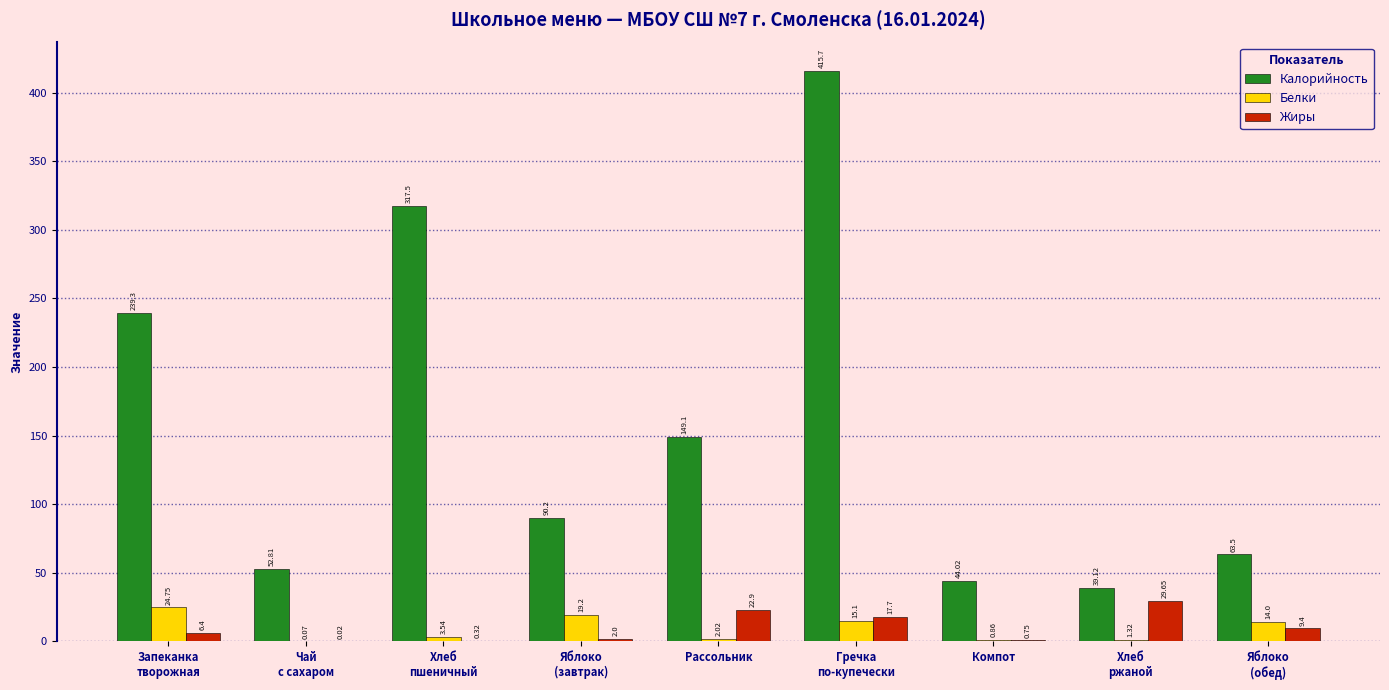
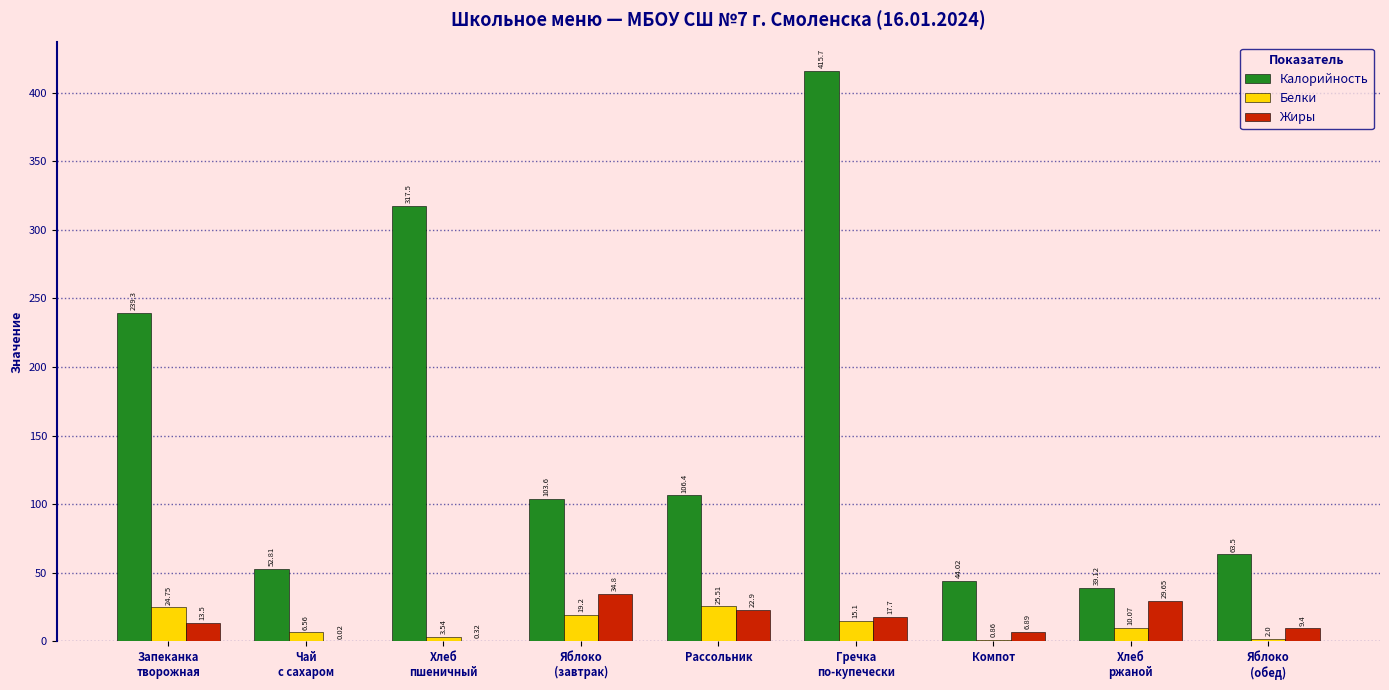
  {
    "Калорийность": {
      "Запеканка творожная": 239.3,
      "Чай с сахаром": 52.81,
      "Хлеб пшеничный": 317.5,
-     "Яблоко (завтрак)": 90.2,
-     "Рассольник": 149.1,
+     "Яблоко (завтрак)": 103.6,
+     "Рассольник": 106.4,
      "Гречка по-купечески": 415.7,
      "Компот": 44.02,
      "Хлеб ржаной": 39.12,
      "Яблоко (обед)": 63.5
    },
    "Белки": {
      "Запеканка творожная": 24.75,
-     "Чай с сахаром": 0.07,
+     "Чай с сахаром": 6.56,
      "Хлеб пшеничный": 3.54,
      "Яблоко (завтрак)": 19.2,
-     "Рассольник": 2.02,
+     "Рассольник": 25.51,
      "Гречка по-купечески": 15.1,
      "Компот": 0.86,
-     "Хлеб ржаной": 1.32,
-     "Яблоко (обед)": 14.0
+     "Хлеб ржаной": 10.07,
+     "Яблоко (обед)": 2.0
    },
    "Жиры": {
-     "Запеканка творожная": 6.4,
+     "Запеканка творожная": 13.5,
      "Чай с сахаром": 0.02,
      "Хлеб пшеничный": 0.32,
-     "Яблоко (завтрак)": 2.0,
+     "Яблоко (завтрак)": 34.8,
      "Рассольник": 22.9,
      "Гречка по-купечески": 17.7,
-     "Компот": 0.75,
+     "Компот": 6.89,
      "Хлеб ржаной": 29.65,
      "Яблоко (обед)": 9.4
    }
  }
